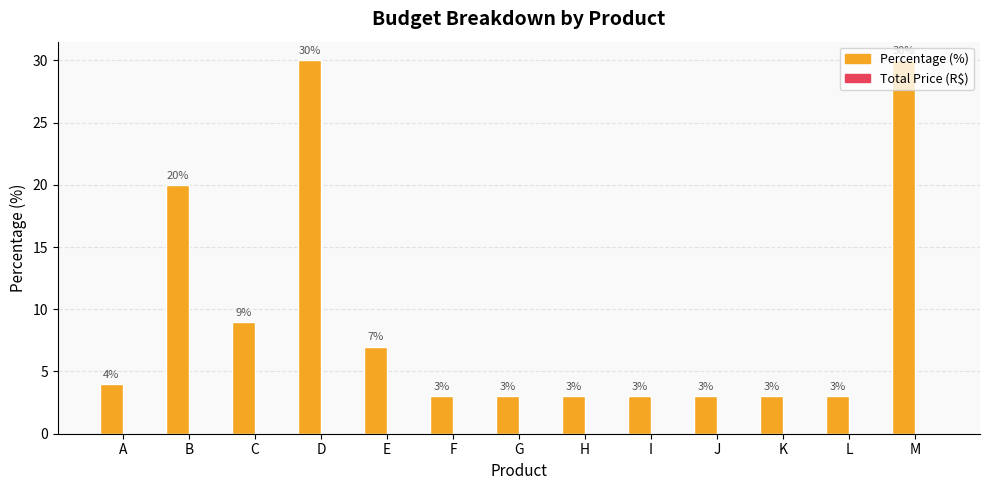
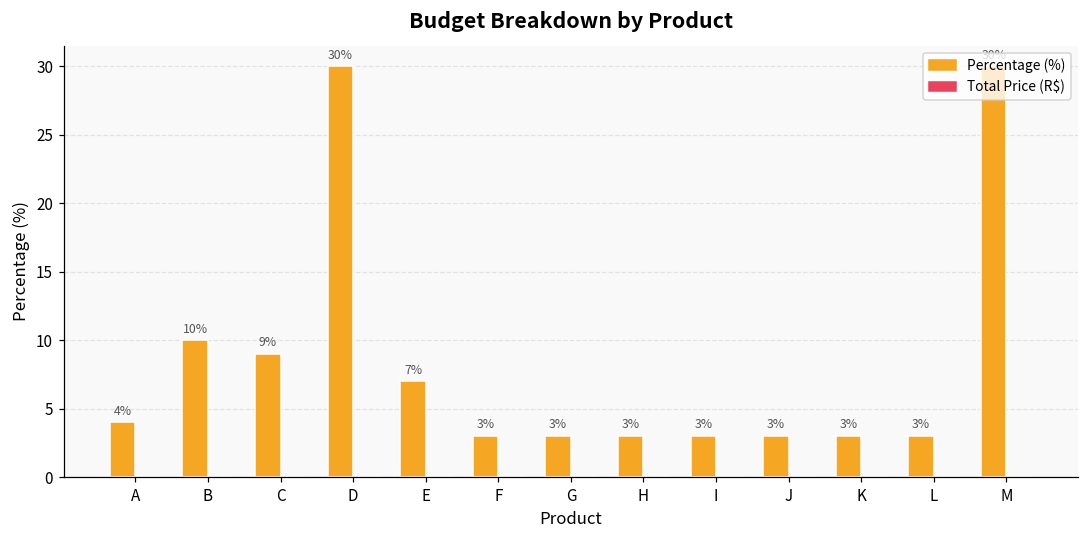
  {
    "Percentage (%)": {
      "A": "4%",
-     "B": "20%",
+     "B": "10%",
      "C": "9%",
      "D": "30%",
      "E": "7%",
      "F": "3%",
      "G": "3%",
      "H": "3%",
      "I": "3%",
      "J": "3%",
      "K": "3%",
      "L": "3%"
    },
    "Total Price (R$)": {
      "A": "0.0",
      "B": "0.0",
      "C": "0.0",
      "D": "0.0",
      "E": "0.0",
      "F": "0.0",
      "G": "0.0",
      "H": "0.0",
      "I": "0.0",
      "J": "0.0",
      "K": "0.0",
      "L": "0.0",
      "M": "0.0"
    }
  }
